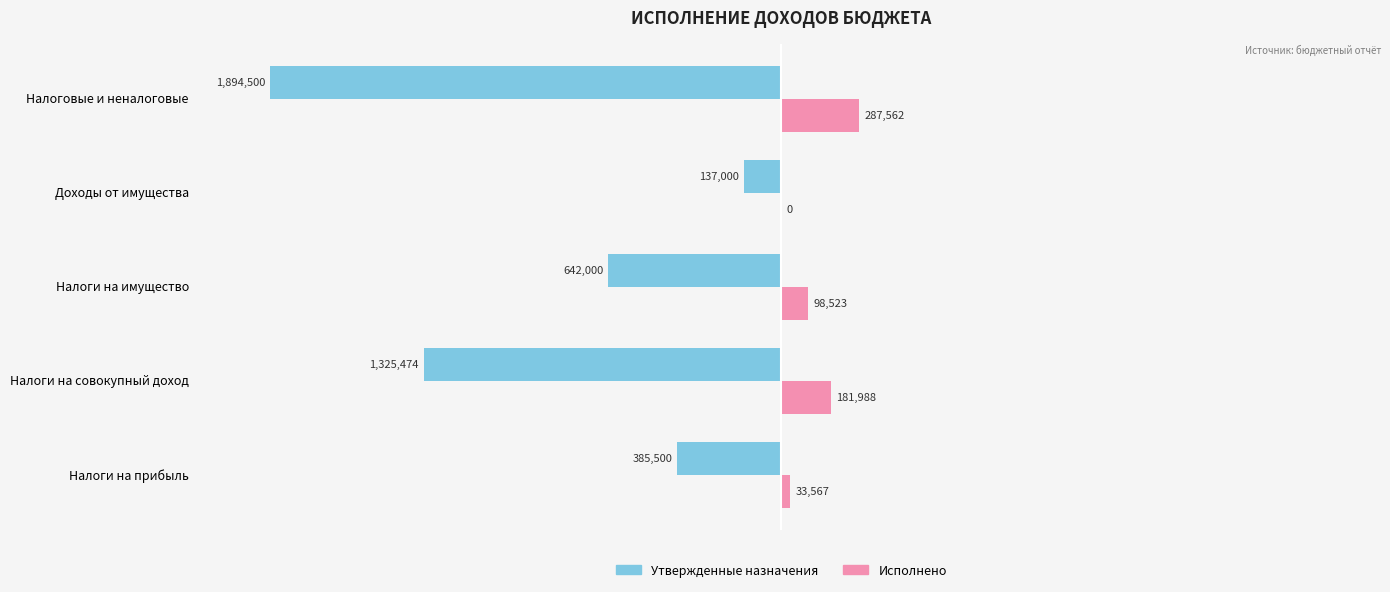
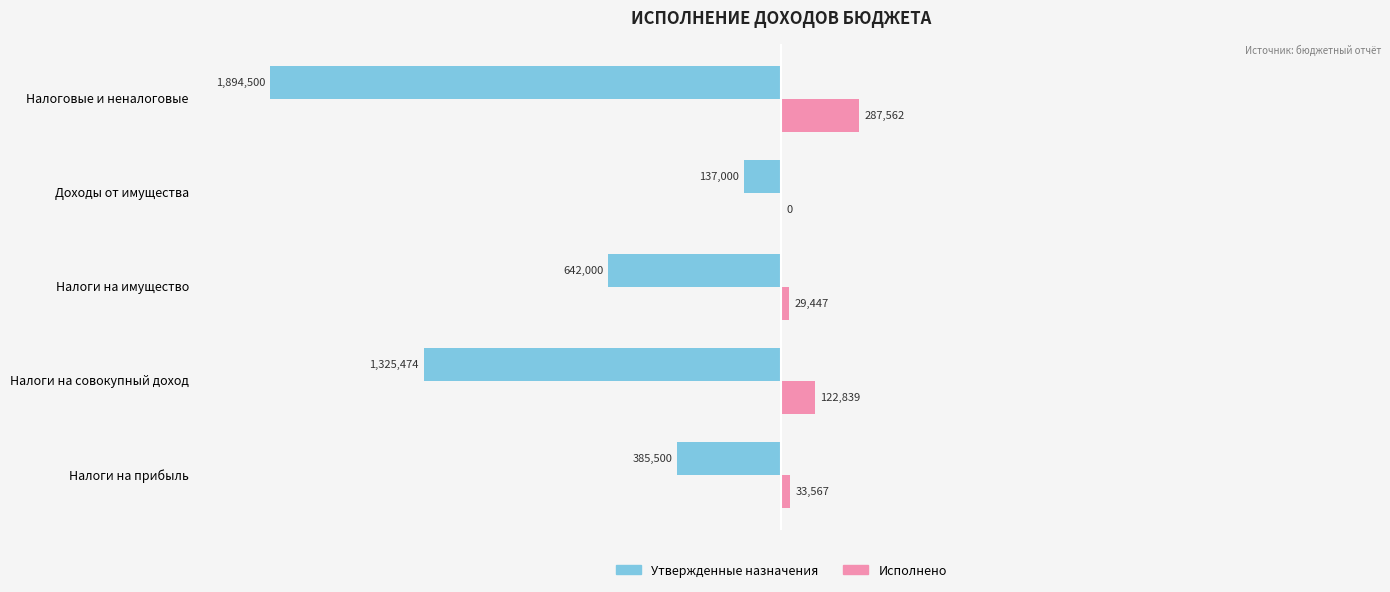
  {
    "Исполнено": {
      "Доходы от имущества": "0",
-     "Налоги на имущество": "98,523",
-     "Налоги на совокупный доход": "181,988"
+     "Налоги на имущество": "29,447",
+     "Налоги на совокупный доход": "122,839"
    }
  }
